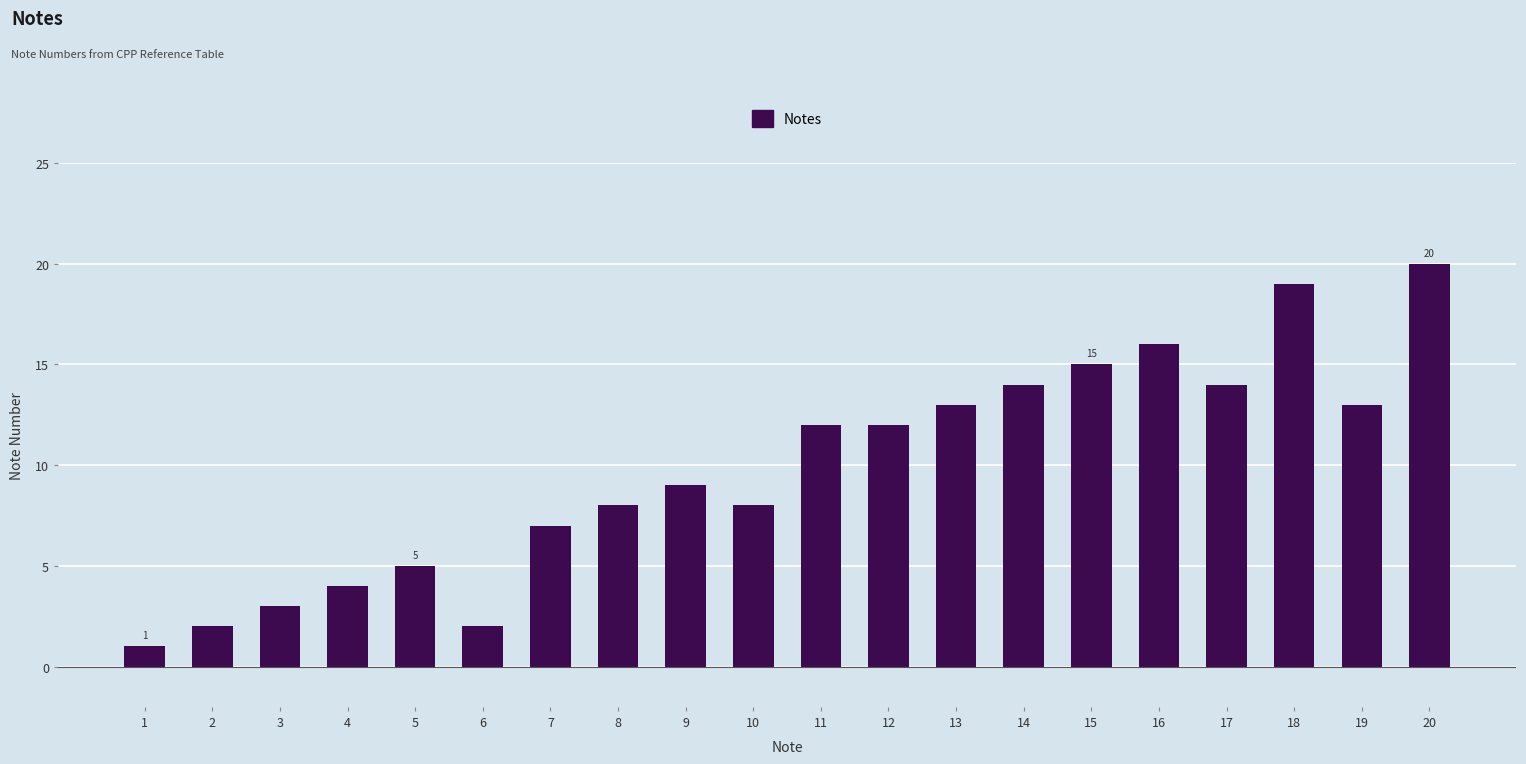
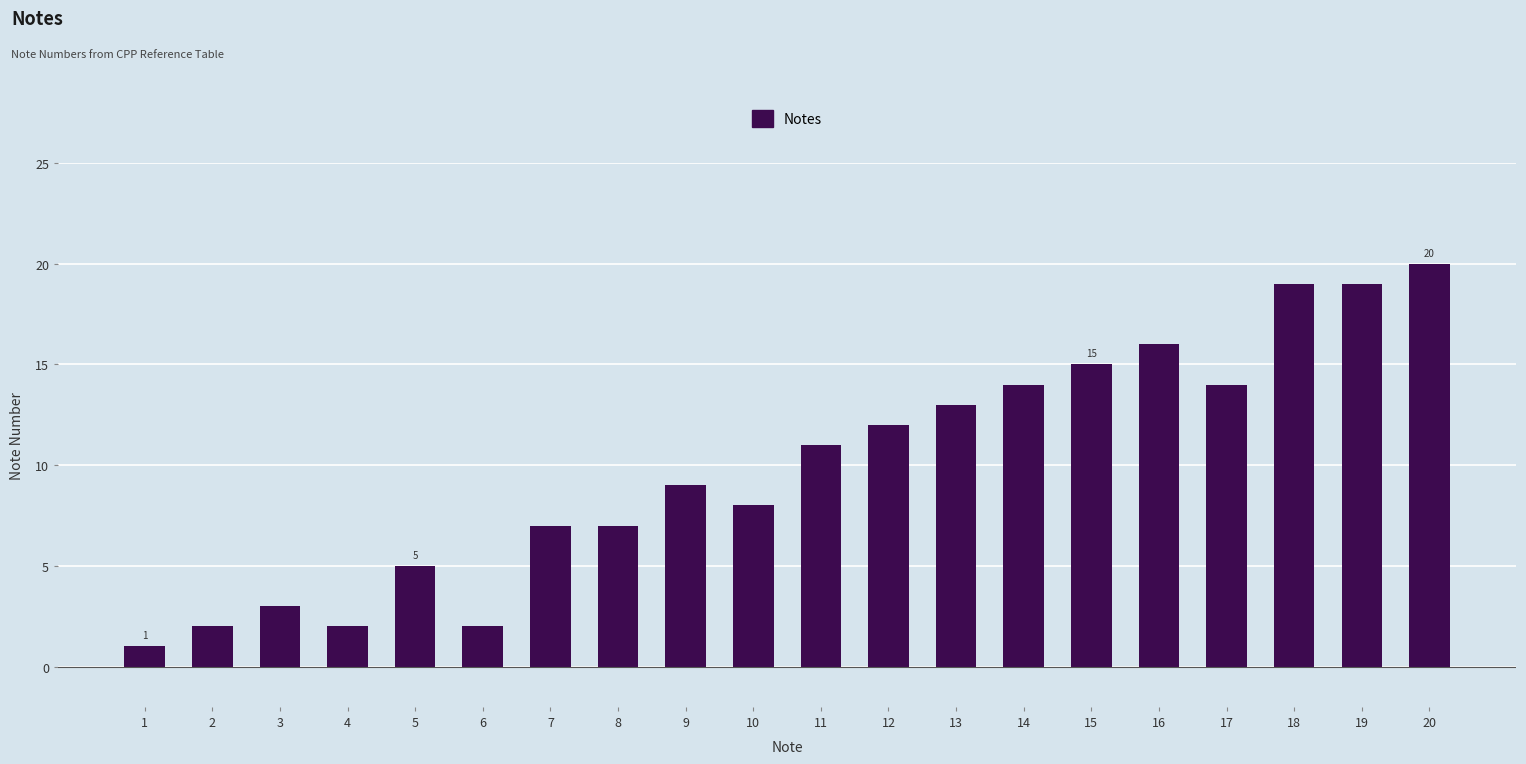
  {
    "2": 2,
    "3": 3,
-   "4": 4,
+   "4": 2,
    "6": 2,
    "7": 7,
-   "8": 8,
+   "8": 7,
    "9": 9,
    "10": 8,
-   "11": 12,
+   "11": 11,
    "12": 12,
    "13": 13,
    "14": 14,
    "16": 16,
    "17": 14,
    "18": 19,
-   "19": 13
+   "19": 19
  }
